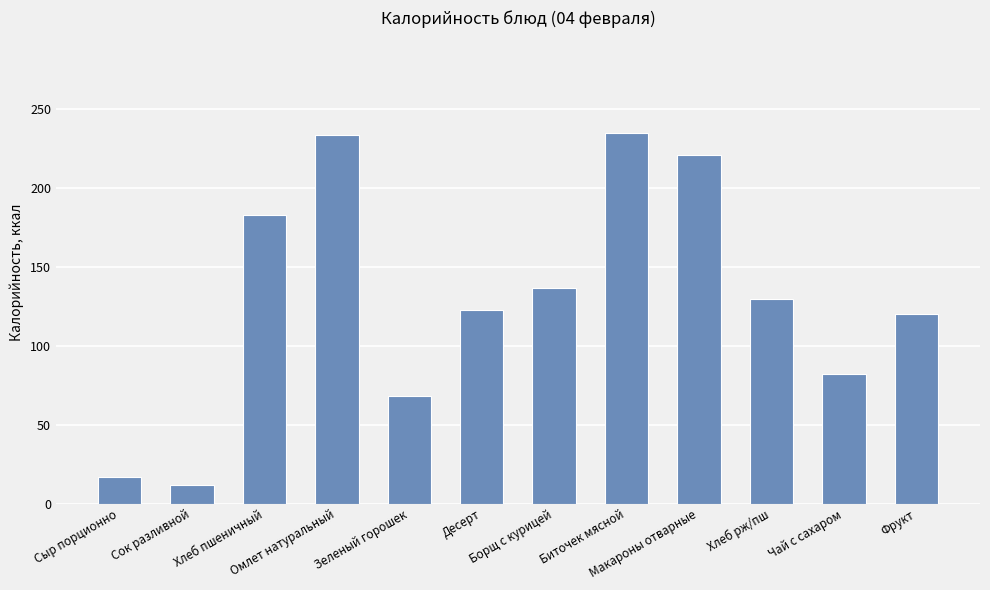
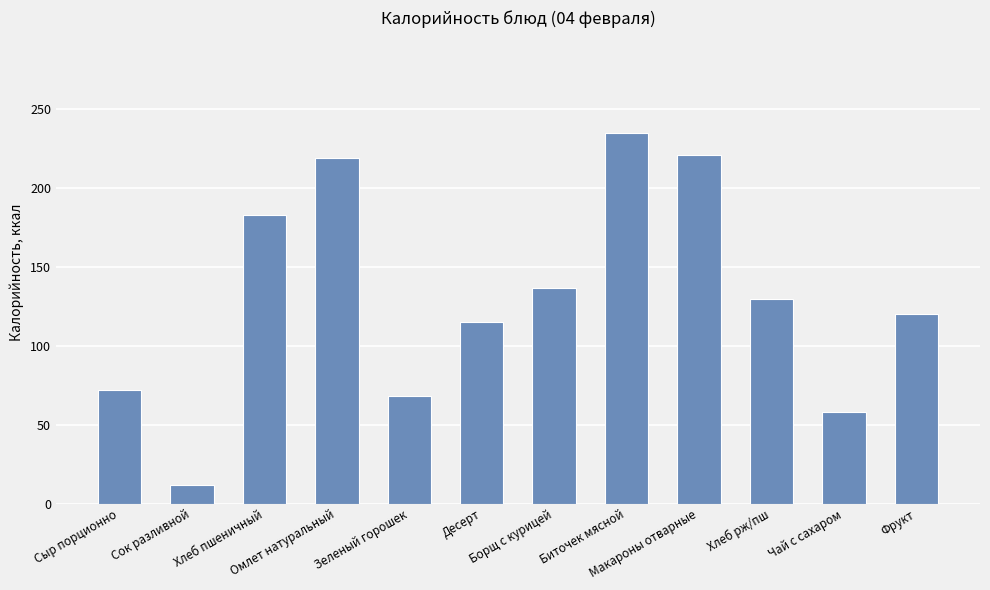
  {
-   "Сыр порционно": 17,
+   "Сыр порционно": 72,
    "Сок разливной": 12,
    "Хлеб пшеничный": 183,
-   "Омлет натуральный": 234,
+   "Омлет натуральный": 219,
    "Зеленый горошек": 68,
-   "Десерт": 123,
+   "Десерт": 115,
    "Борщ с курицей": 136,
    "Биточек мясной": 235,
    "Макароны отварные": 221,
    "Хлеб рж/пш": 130,
-   "Чай с сахаром": 82,
+   "Чай с сахаром": 58,
    "Фрукт": 120
  }
